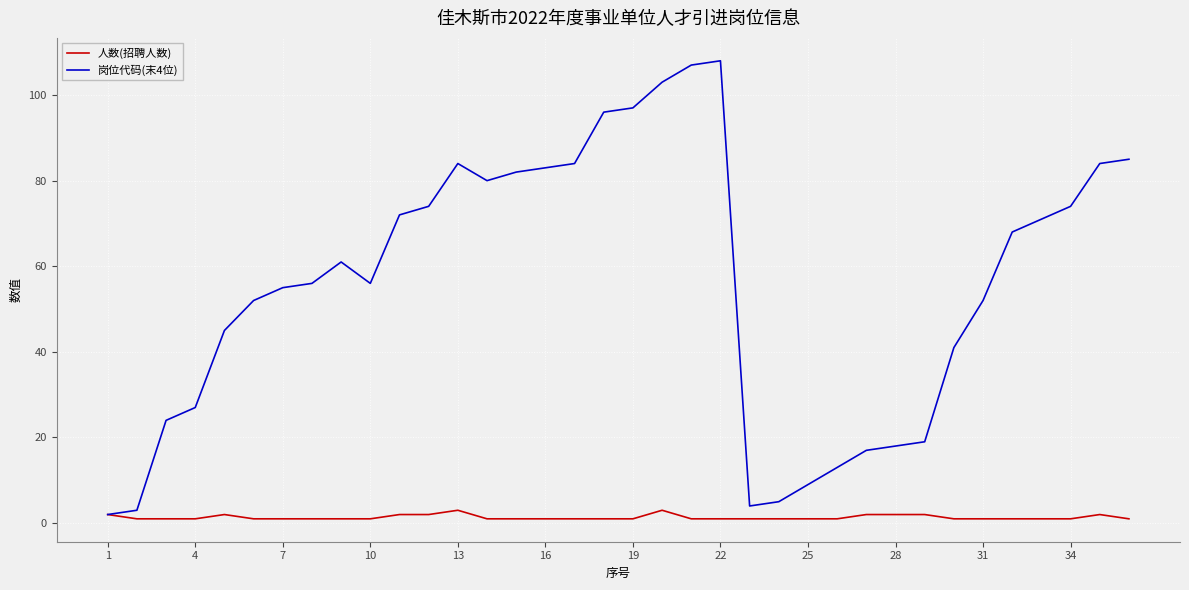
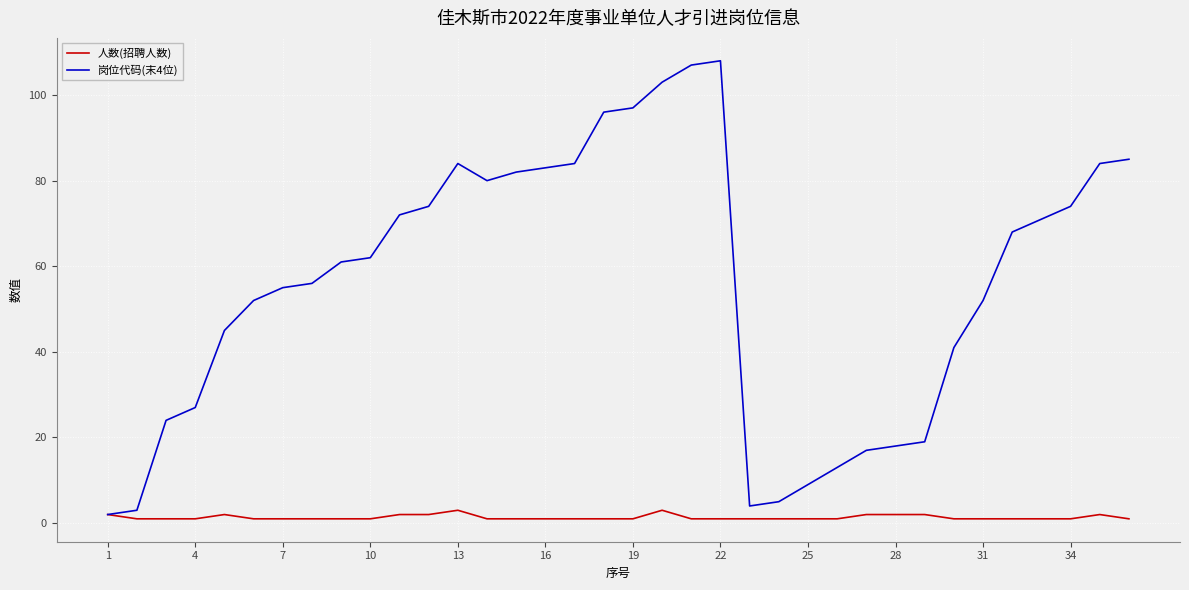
  {
    "人数(招聘人数)": {
      "4": 1,
      "7": 1,
      "10": 1,
      "13": 3,
      "16": 1,
      "19": 1,
      "22": 1,
      "25": 1,
      "28": 2,
      "31": 1,
      "34": 1
    },
    "岗位代码(末4位)": {
      "4": 27,
      "7": 55,
-     "10": 56,
+     "10": 62,
      "13": 84,
      "16": 83,
      "19": 97,
      "22": 108,
      "25": 9,
      "28": 18,
      "31": 52,
      "34": 74
    }
  }
